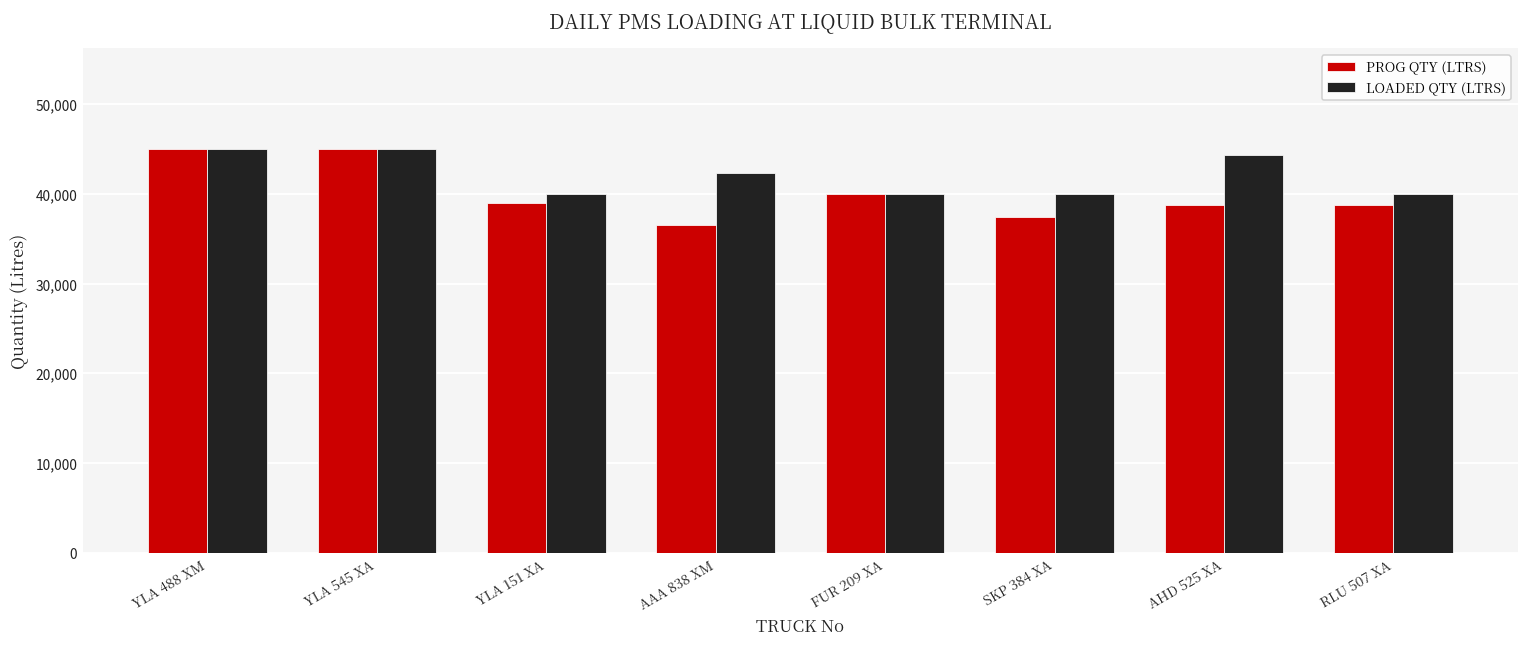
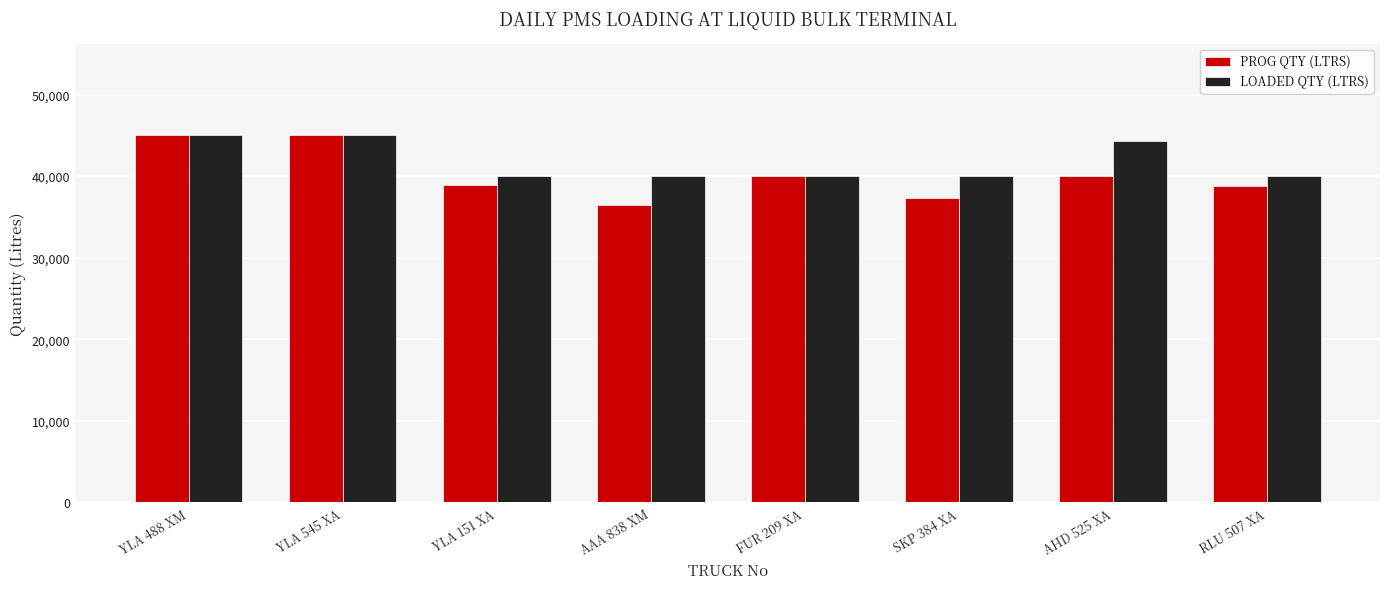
  {
    "PROG QTY (LTRS)": {
      "YLA 488 XM": "45,000",
      "YLA 545 XA": "45,000",
      "YLA 151 XA": "39,000",
      "AAA 838 XM": "36,000",
      "FUR 209 XA": "40,000",
      "SKP 384 XA": "37,000",
-     "AHD 525 XA": "39,000",
+     "AHD 525 XA": "40,000",
      "RLU 507 XA": "39,000"
    },
    "LOADED QTY (LTRS)": {
      "YLA 488 XM": "45,000",
      "YLA 545 XA": "45,000",
      "YLA 151 XA": "40,000",
-     "AAA 838 XM": "42,000",
+     "AAA 838 XM": "40,000",
      "FUR 209 XA": "40,000",
      "SKP 384 XA": "40,000",
      "AHD 525 XA": "44,000",
      "RLU 507 XA": "40,000"
    }
  }
